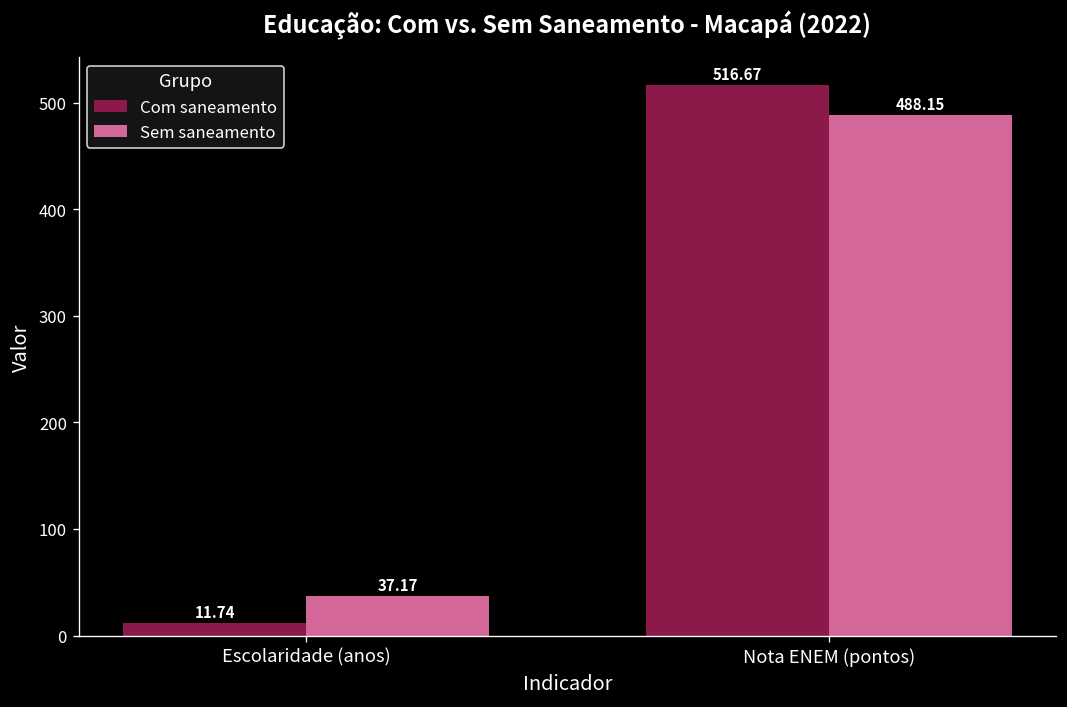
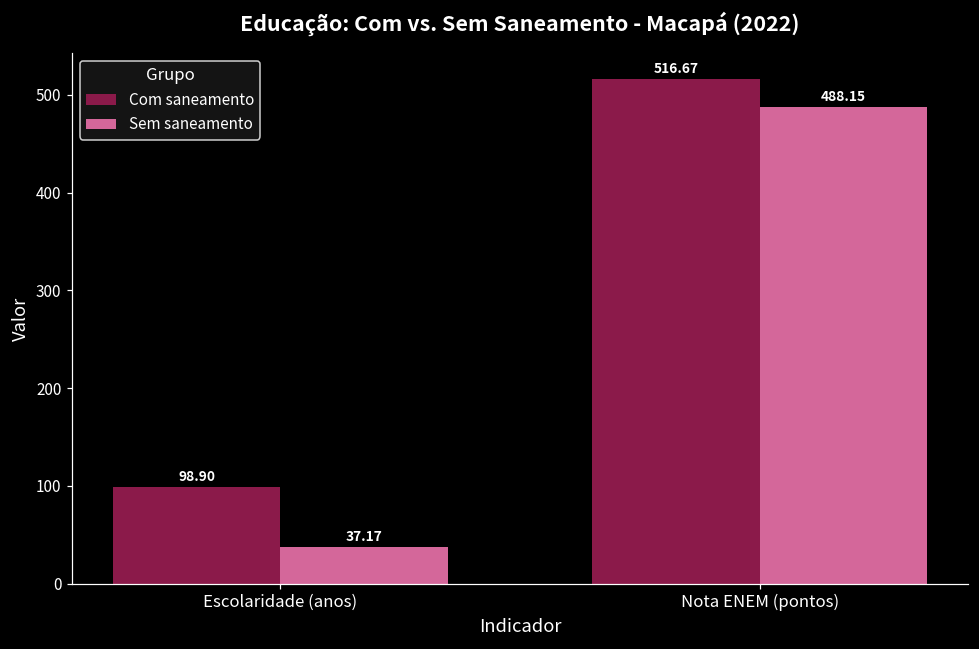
  {
    "Com saneamento": {
-     "Escolaridade (anos)": 11.74,
+     "Escolaridade (anos)": 98.90,
      "Nota ENEM (pontos)": 516.67
    },
    "Sem saneamento": {
      "Escolaridade (anos)": 37.17,
      "Nota ENEM (pontos)": 488.15
    }
  }
